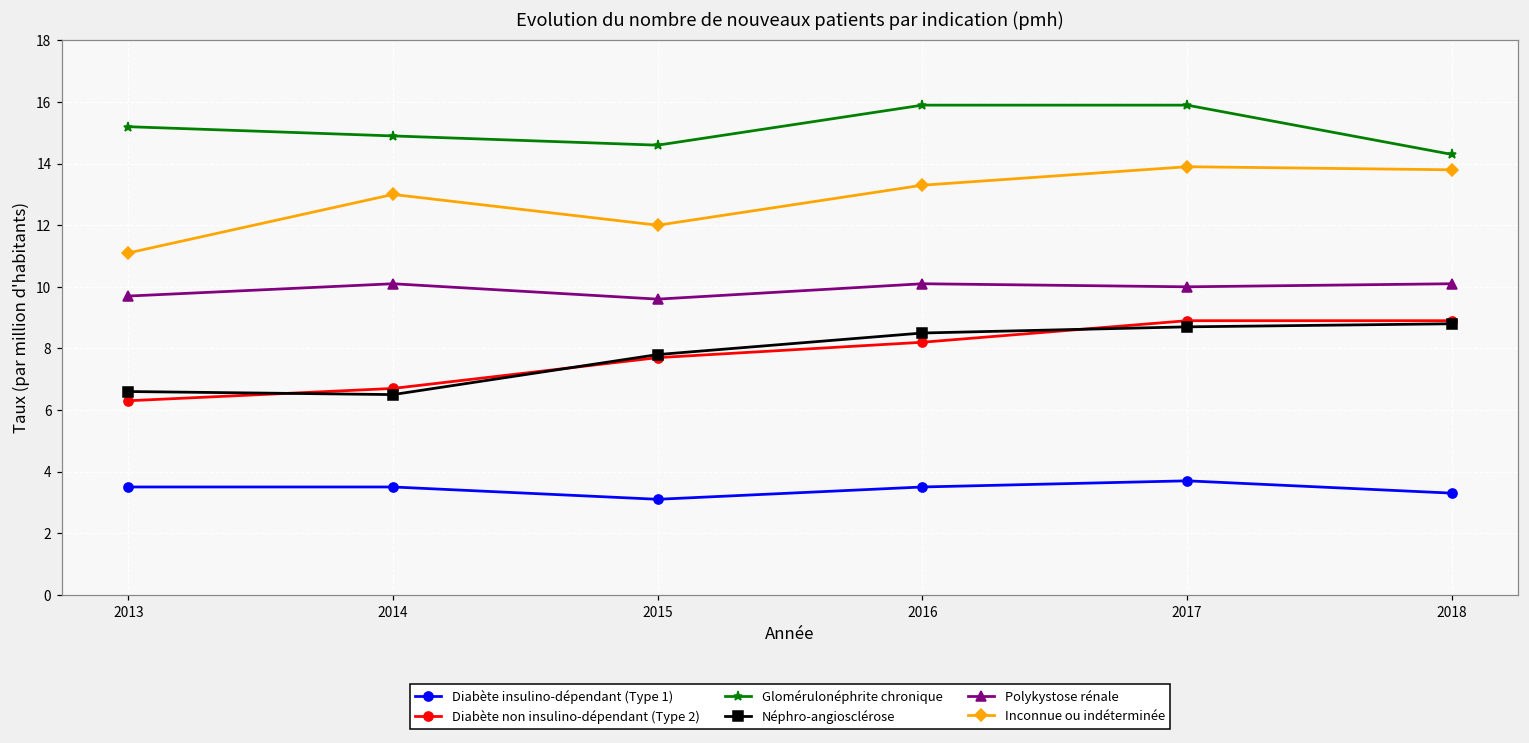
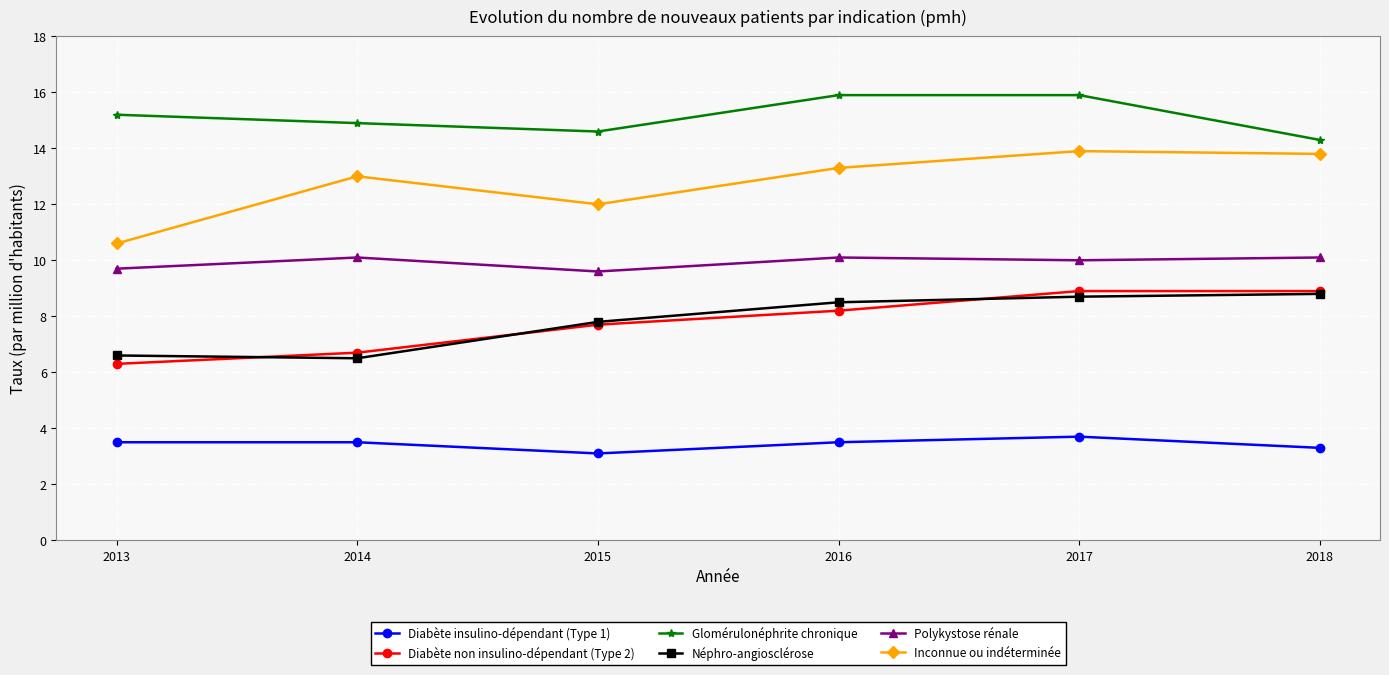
  {
    "Diabète insulino-dépendant (Type 1)": {
      "2013": 3.5,
      "2014": 3.5,
      "2015": 3.1,
      "2016": 3.5,
      "2017": 3.7,
      "2018": 3.3
    },
    "Diabète non insulino-dépendant (Type 2)": {
      "2013": 6.3,
      "2014": 6.7,
      "2015": 7.7,
      "2016": 8.2,
      "2017": 8.9,
      "2018": 8.9
    },
    "Glomérulonéphrite chronique": {
      "2013": 15.2,
      "2014": 14.9,
      "2015": 14.6,
      "2016": 15.9,
      "2017": 15.9,
      "2018": 14.3
    },
    "Néphro-angiosclérose": {
      "2013": 6.6,
      "2014": 6.5,
      "2015": 7.8,
      "2016": 8.5,
      "2017": 8.7,
      "2018": 8.8
    },
    "Polykystose rénale": {
      "2013": 9.7,
      "2014": 10.1,
      "2015": 9.6,
      "2016": 10.1,
      "2017": 10.0,
      "2018": 10.1
    },
    "Inconnue ou indéterminée": {
-     "2013": 11.1,
+     "2013": 10.6,
      "2014": 13.0,
      "2015": 12.0,
      "2016": 13.3,
      "2017": 13.9,
      "2018": 13.8
    }
  }
